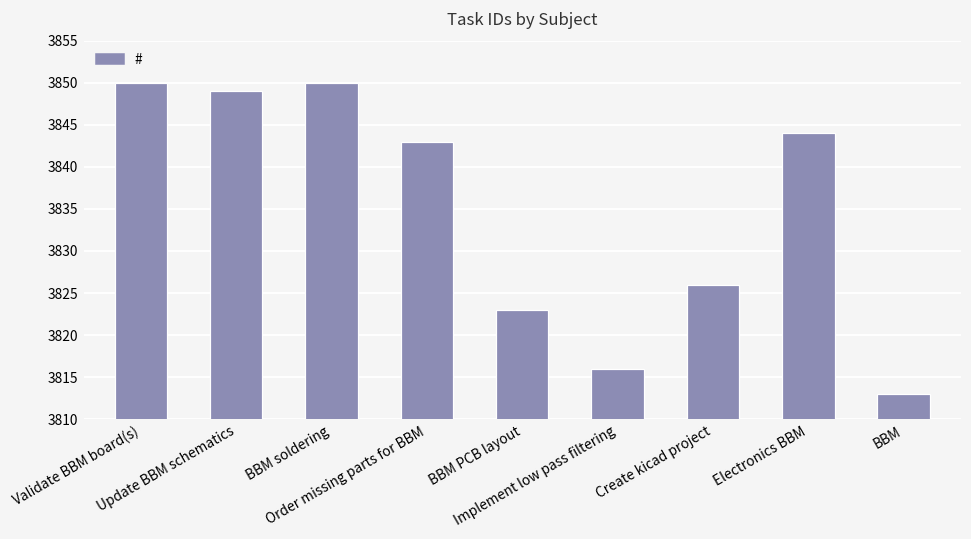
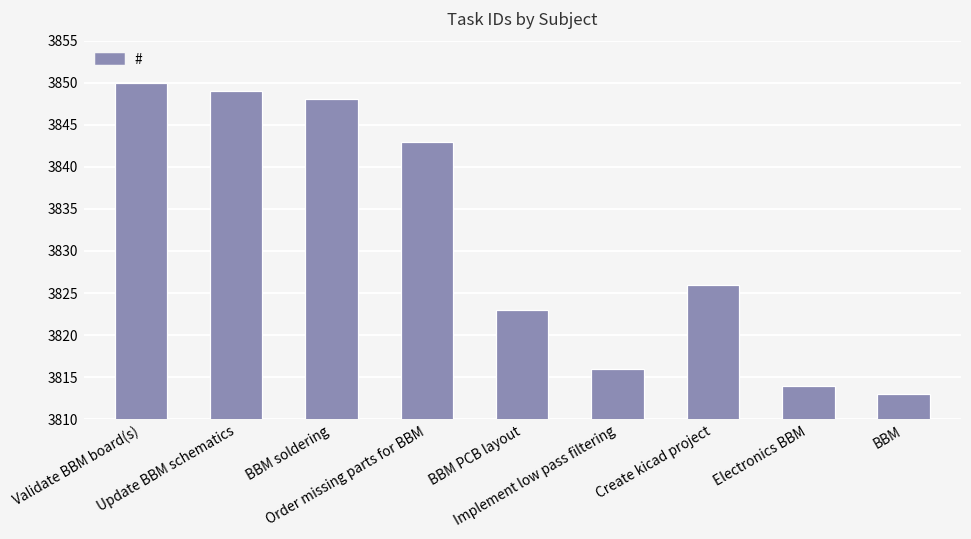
  {
    "Validate BBM board(s)": 3850,
    "Update BBM schematics": 3849,
-   "BBM soldering": 3850,
+   "BBM soldering": 3848,
    "Order missing parts for BBM": 3843,
    "BBM PCB layout": 3823,
    "Implement low pass filtering": 3816,
    "Create kicad project": 3826,
-   "Electronics BBM": 3844,
+   "Electronics BBM": 3814,
    "BBM": 3813
  }
